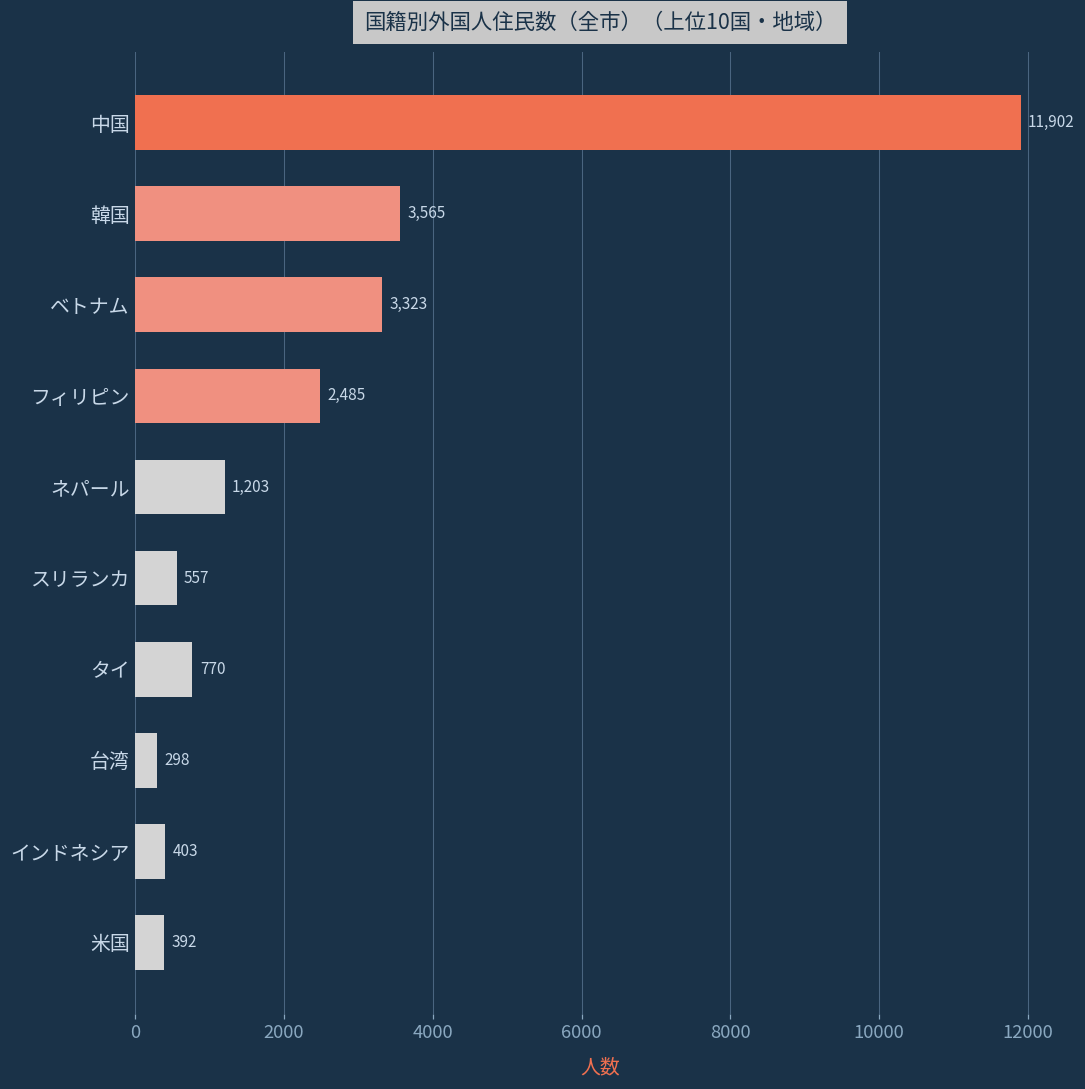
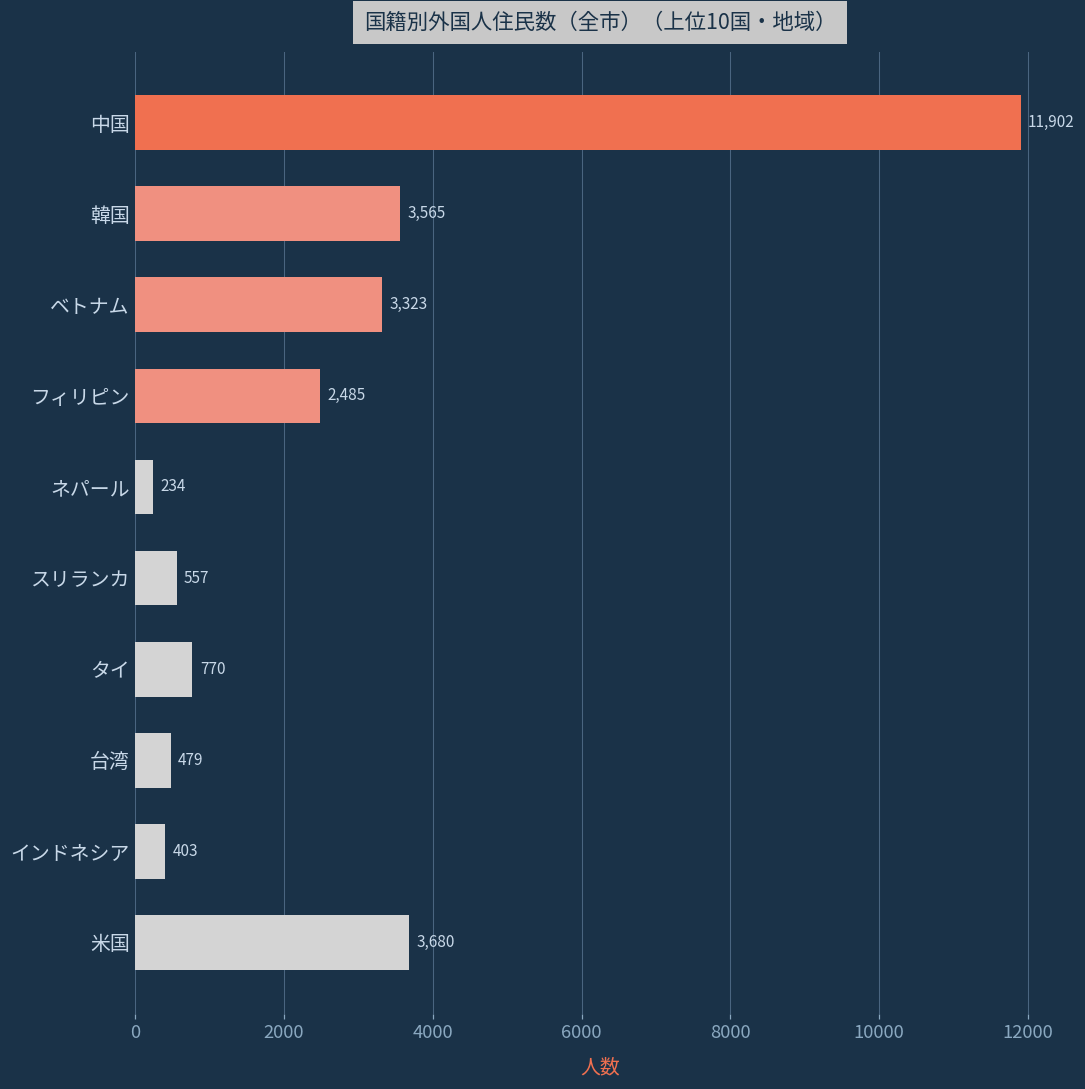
  {
    "中国": "11,902",
    "韓国": "3,565",
    "ベトナム": "3,323",
    "フィリピン": "2,485",
-   "ネパール": "1,203",
+   "ネパール": "234",
    "スリランカ": "557",
    "タイ": "770",
-   "台湾": "298",
+   "台湾": "479",
    "インドネシア": "403",
-   "米国": "392"
+   "米国": "3,680"
  }
